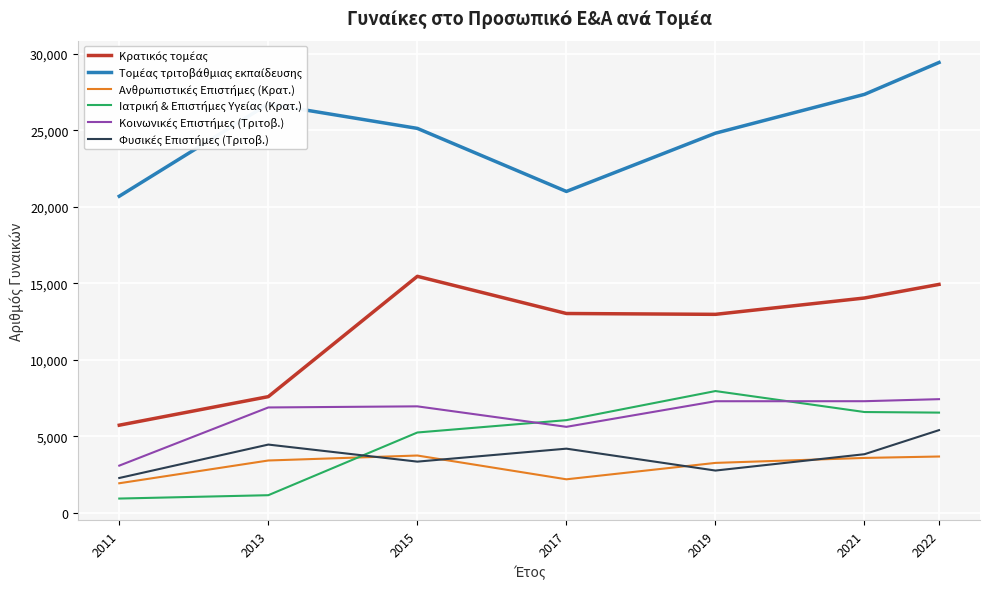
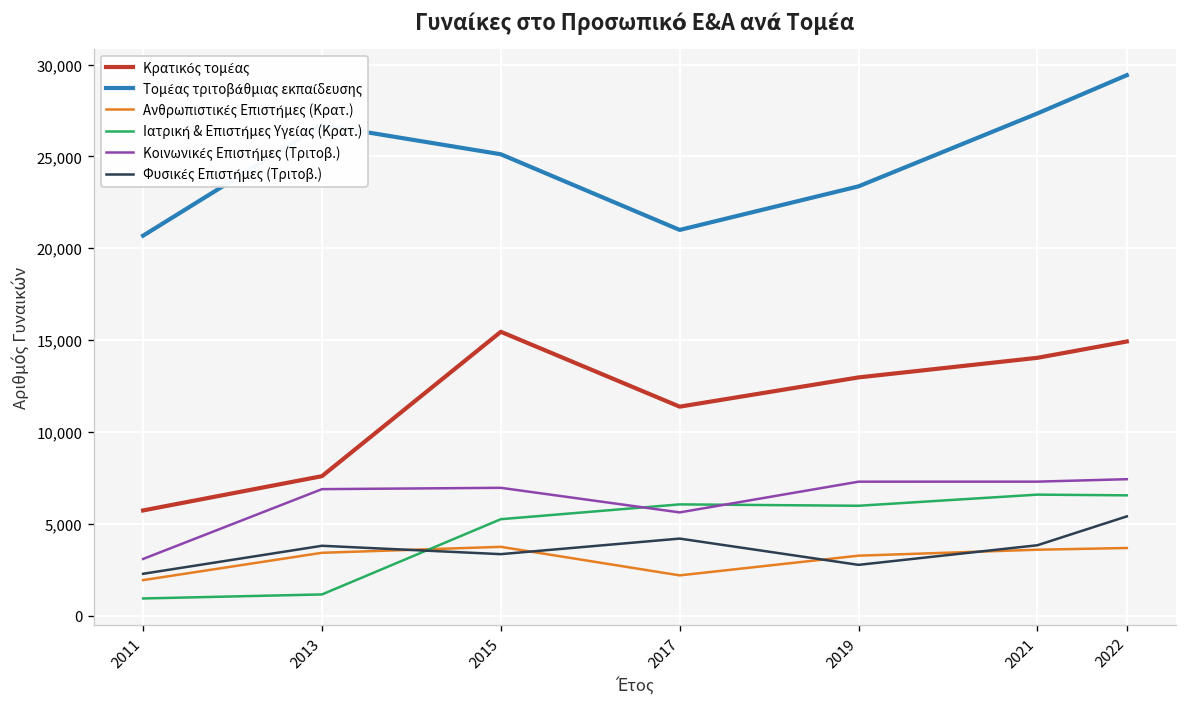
  {
    "Κρατικός τομέας": {
      "2011": "5,700",
      "2013": "7,600",
      "2015": "15,500",
-     "2017": "13,000",
+     "2017": "11,400",
      "2019": "13,000",
      "2021": "14,000",
      "2022": "14,900"
    },
    "Τομέας τριτοβάθμιας εκπαίδευσης": {
      "2011": "20,700",
      "2015": "25,100",
      "2017": "21,000",
-     "2019": "24,800",
+     "2019": "23,400",
      "2021": "27,300",
      "2022": "29,400"
    },
    "Ανθρωπιστικές Επιστήμες (Κρατ.)": {
      "2011": "1,900",
      "2013": "3,400",
      "2015": "3,700",
      "2017": "2,200",
      "2019": "3,300",
      "2021": "3,600",
      "2022": "3,700"
    },
    "Ιατρική & Επιστήμες Υγείας (Κρατ.)": {
      "2011": "900",
      "2013": "1,200",
      "2015": "5,300",
      "2017": "6,100",
-     "2019": "8,000",
+     "2019": "6,000",
      "2021": "6,600",
      "2022": "6,600"
    },
    "Κοινωνικές Επιστήμες (Τριτοβ.)": {
      "2011": "3,100",
      "2013": "6,900",
      "2015": "7,000",
      "2017": "5,600",
      "2019": "7,300",
      "2021": "7,300",
      "2022": "7,400"
    },
    "Φυσικές Επιστήμες (Τριτοβ.)": {
      "2011": "2,300",
-     "2013": "4,500",
+     "2013": "3,800",
      "2015": "3,400",
      "2017": "4,200",
      "2019": "2,800",
      "2021": "3,800",
      "2022": "5,400"
    }
  }
